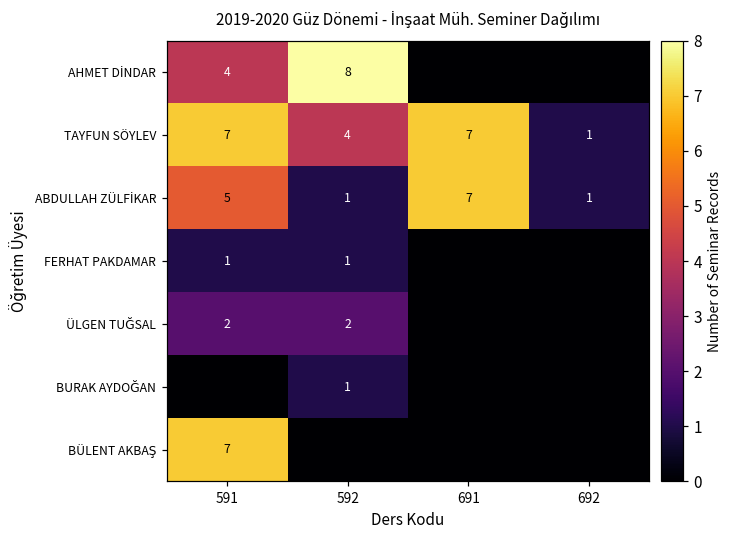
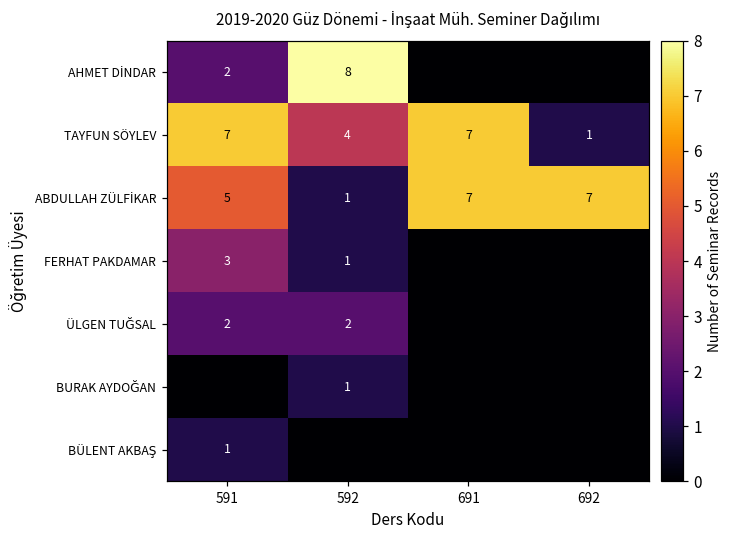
  {
    "AHMET DİNDAR": {
-     "591": 4,
+     "591": 2,
      "592": 8
    },
    "TAYFUN SÖYLEV": {
      "591": 7,
      "592": 4,
      "691": 7,
      "692": 1
    },
    "ABDULLAH ZÜLFİKAR": {
      "591": 5,
      "592": 1,
      "691": 7,
-     "692": 1
+     "692": 7
    },
    "FERHAT PAKDAMAR": {
-     "591": 1,
+     "591": 3,
      "592": 1
    },
    "ÜLGEN TUĞSAL": {
      "591": 2,
      "592": 2
    },
    "BURAK AYDOĞAN": {
      "592": 1
    },
    "BÜLENT AKBAŞ": {
-     "591": 7
+     "591": 1
    }
  }
